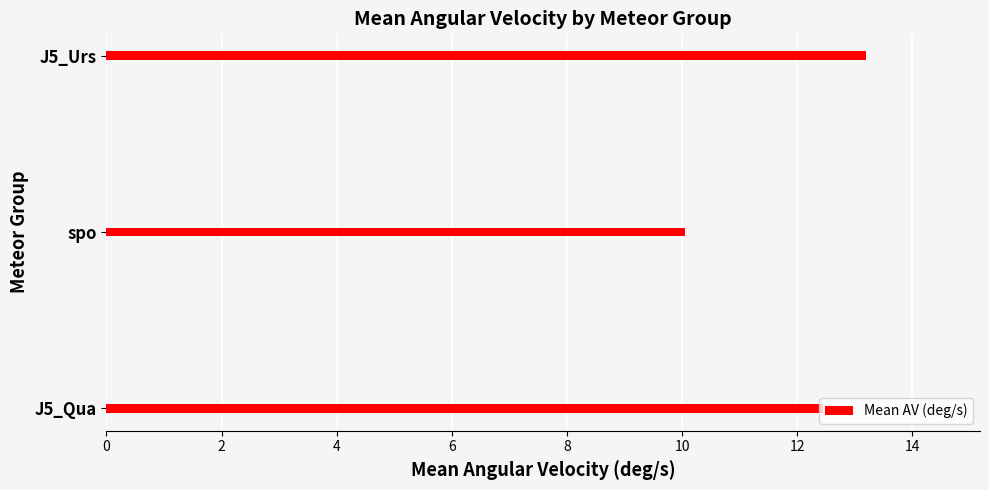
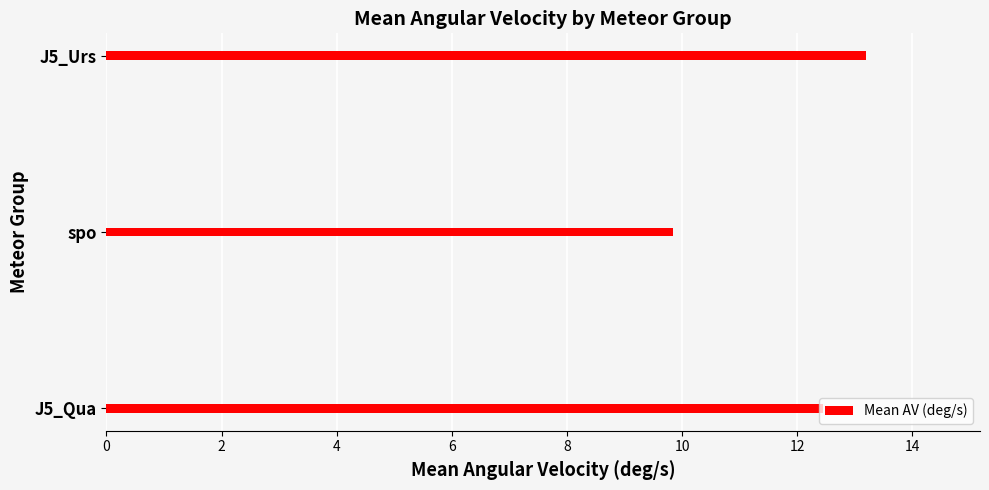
  {
    "J5_Urs": 13.2,
-   "spo": 10.1
+   "spo": 9.8
  }
